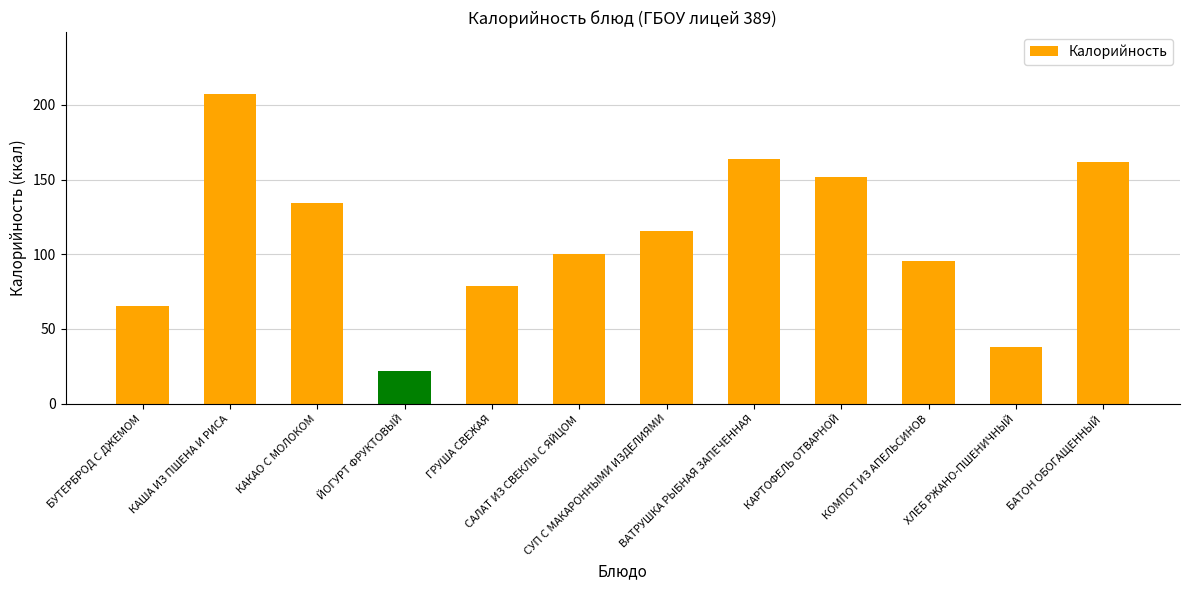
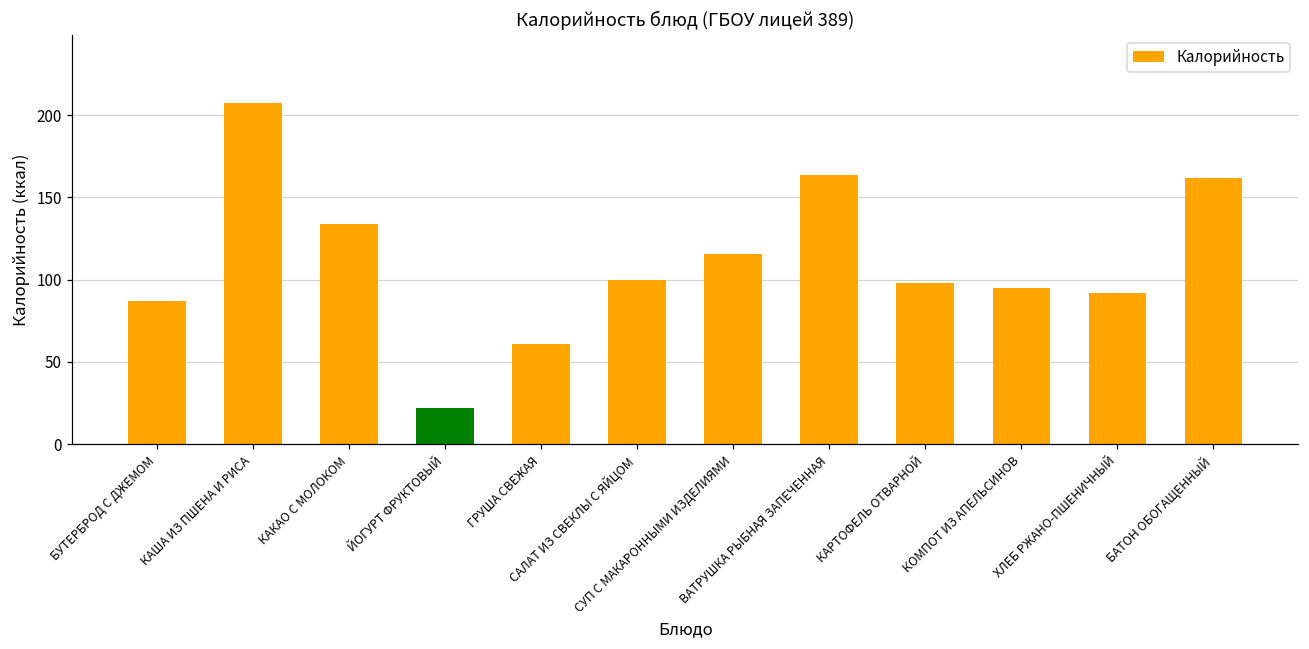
  {
-   "БУТЕРБРОД С ДЖЕМОМ": 66,
+   "БУТЕРБРОД С ДЖЕМОМ": 87,
    "КАША ИЗ ПШЕНА И РИСА": 207,
    "КАКАО С МОЛОКОМ": 134,
    "ЙОГУРТ ФРУКТОВЫЙ": 22,
-   "ГРУША СВЕЖАЯ": 79,
+   "ГРУША СВЕЖАЯ": 61,
    "САЛАТ ИЗ СВЕКЛЫ С ЯЙЦОМ": 100,
    "СУП С МАКАРОННЫМИ ИЗДЕЛИЯМИ": 116,
    "ВАТРУШКА РЫБНАЯ ЗАПЕЧЕННАЯ": 164,
-   "КАРТОФЕЛЬ ОТВАРНОЙ": 152,
+   "КАРТОФЕЛЬ ОТВАРНОЙ": 98,
    "КОМПОТ ИЗ АПЕЛЬСИНОВ": 95,
-   "ХЛЕБ РЖАНО-ПШЕНИЧНЫЙ": 38,
+   "ХЛЕБ РЖАНО-ПШЕНИЧНЫЙ": 92,
    "БАТОН ОБОГАЩЕННЫЙ": 162
  }
